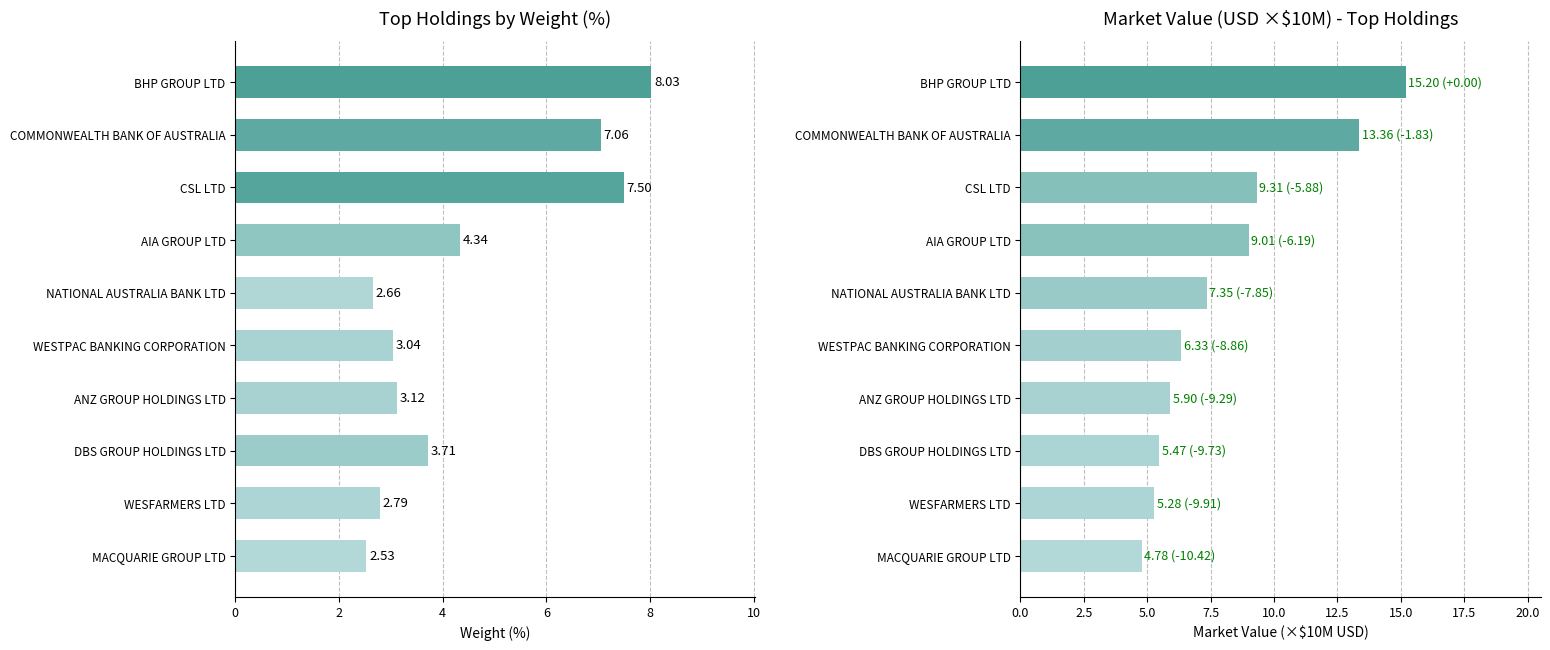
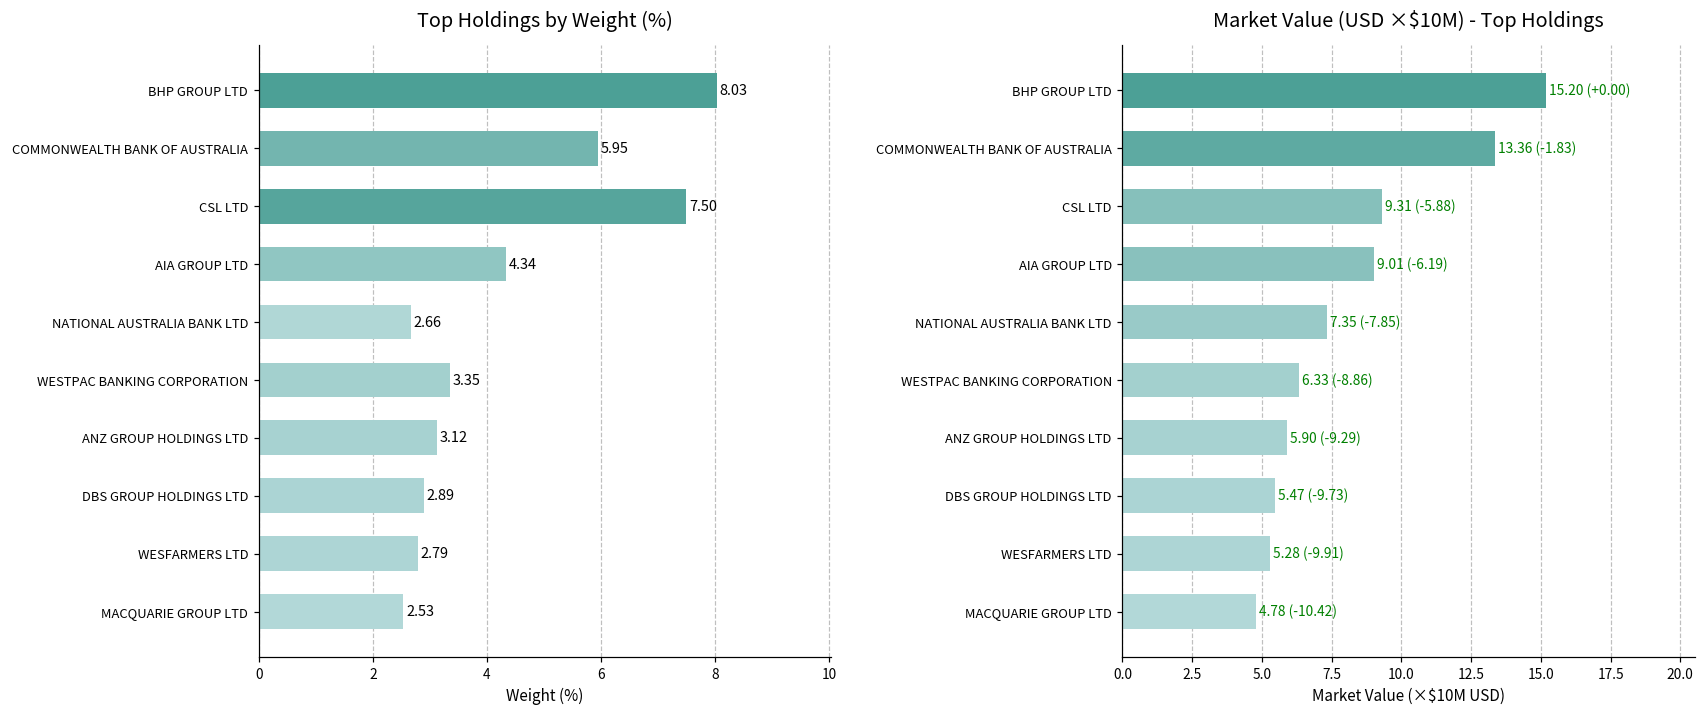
  {
    "Top Holdings by Weight (%)": {
      "BHP GROUP LTD": 8.03,
-     "COMMONWEALTH BANK OF AUSTRALIA": 7.06,
+     "COMMONWEALTH BANK OF AUSTRALIA": 5.95,
      "CSL LTD": 7.50,
      "AIA GROUP LTD": 4.34,
      "NATIONAL AUSTRALIA BANK LTD": 2.66,
-     "WESTPAC BANKING CORPORATION": 3.04,
+     "WESTPAC BANKING CORPORATION": 3.35,
      "ANZ GROUP HOLDINGS LTD": 3.12,
-     "DBS GROUP HOLDINGS LTD": 3.71,
+     "DBS GROUP HOLDINGS LTD": 2.89,
      "WESFARMERS LTD": 2.79,
      "MACQUARIE GROUP LTD": 2.53
    },
    "Market Value (USD ×$10M) - Top Holdings": {
      "BHP GROUP LTD": 15.20,
      "COMMONWEALTH BANK OF AUSTRALIA": 13.36,
      "CSL LTD": 9.31,
      "AIA GROUP LTD": 9.01,
      "NATIONAL AUSTRALIA BANK LTD": 7.35,
      "WESTPAC BANKING CORPORATION": 6.33,
      "ANZ GROUP HOLDINGS LTD": 5.90,
      "DBS GROUP HOLDINGS LTD": 5.47,
      "WESFARMERS LTD": 5.28,
      "MACQUARIE GROUP LTD": 4.78
    }
  }
